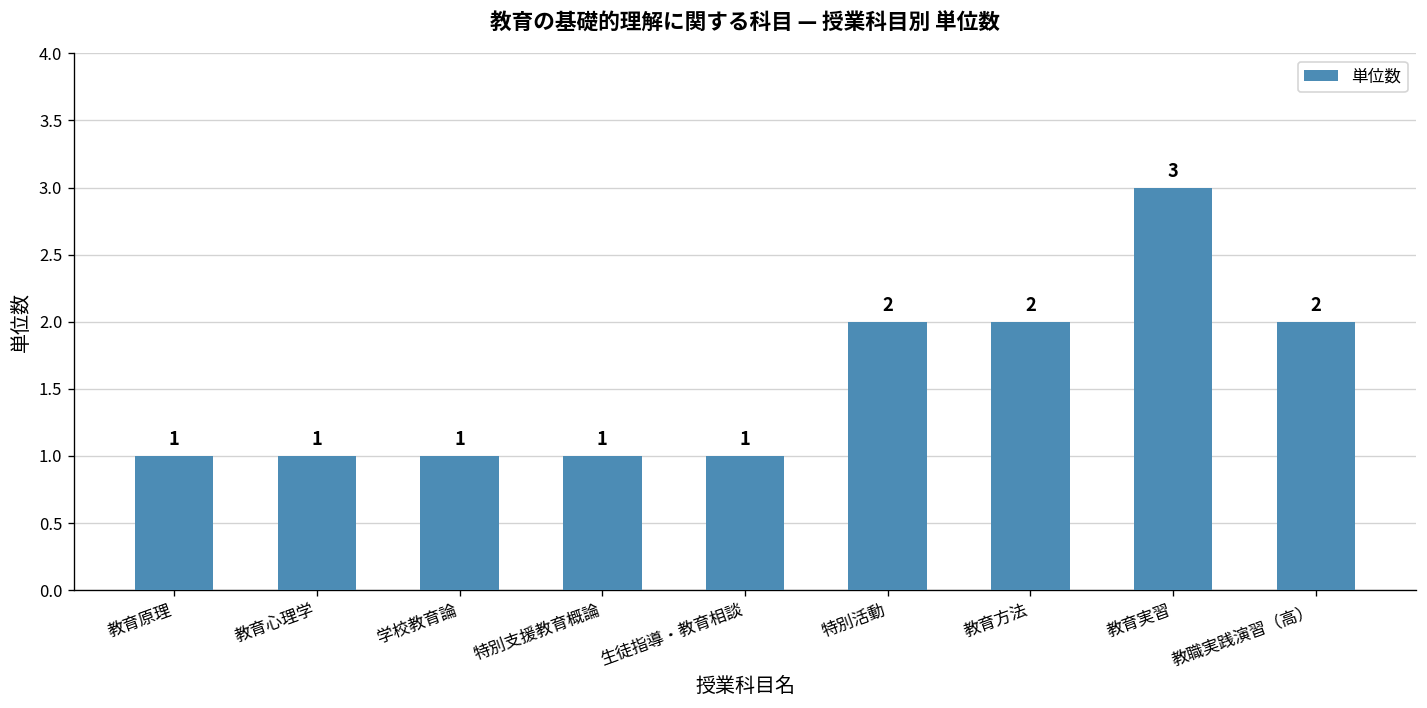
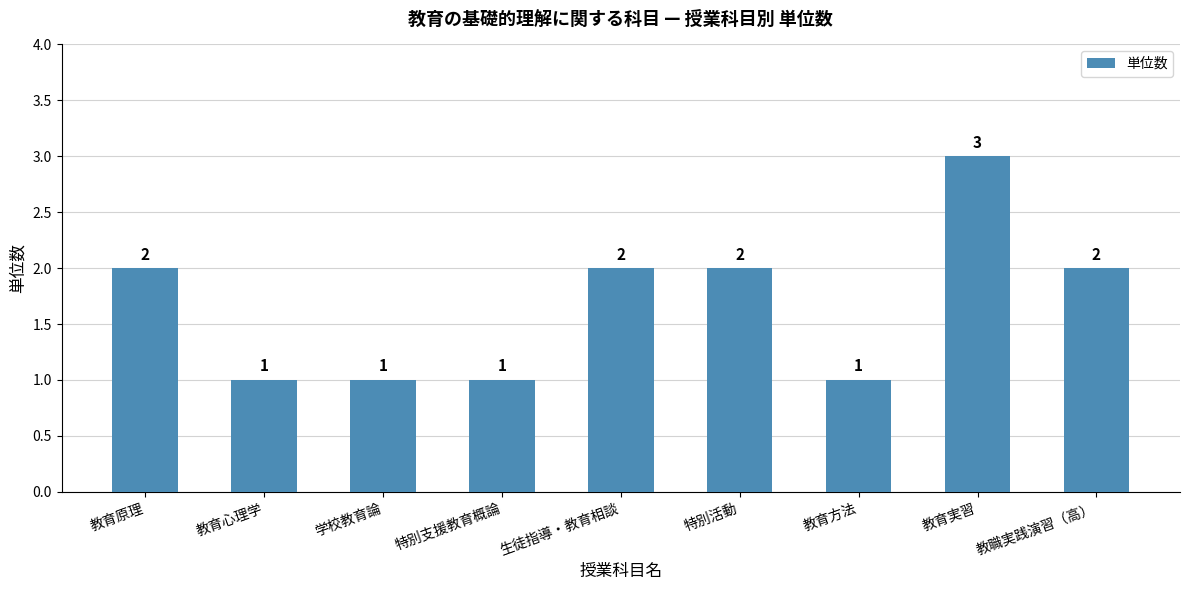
  {
-   "教育原理": 1,
+   "教育原理": 2,
    "教育心理学": 1,
    "学校教育論": 1,
    "特別支援教育概論": 1,
-   "生徒指導・教育相談": 1,
+   "生徒指導・教育相談": 2,
    "特別活動": 2,
-   "教育方法": 2,
+   "教育方法": 1,
    "教育実習": 3,
    "教職実践演習（高）": 2
  }
